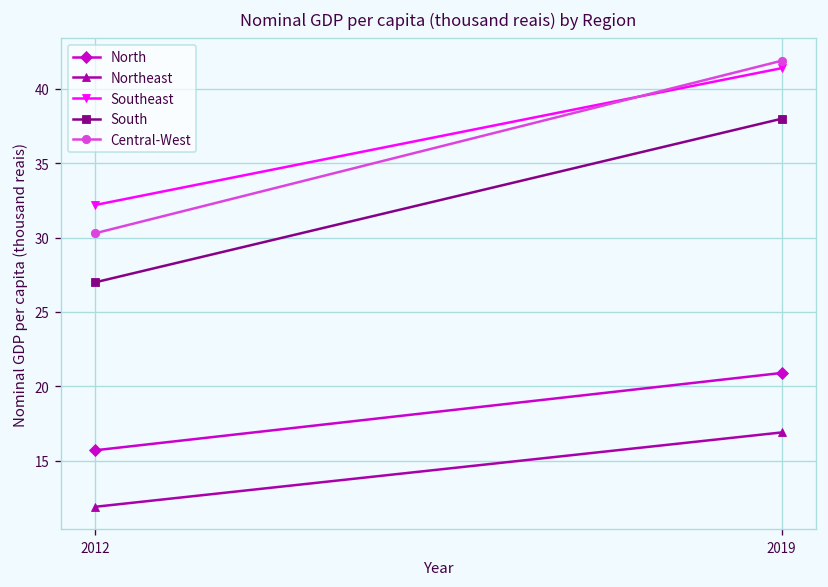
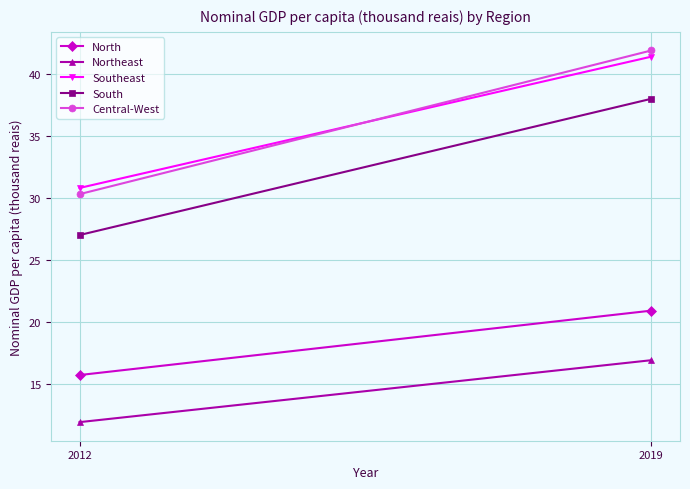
  {
    "Southeast": {
-     "2012": 32.2,
+     "2012": 30.8,
      "2019": 41.4
    },
    "Central-West": {
      "2012": 30.3,
      "2019": 41.9
    }
  }
